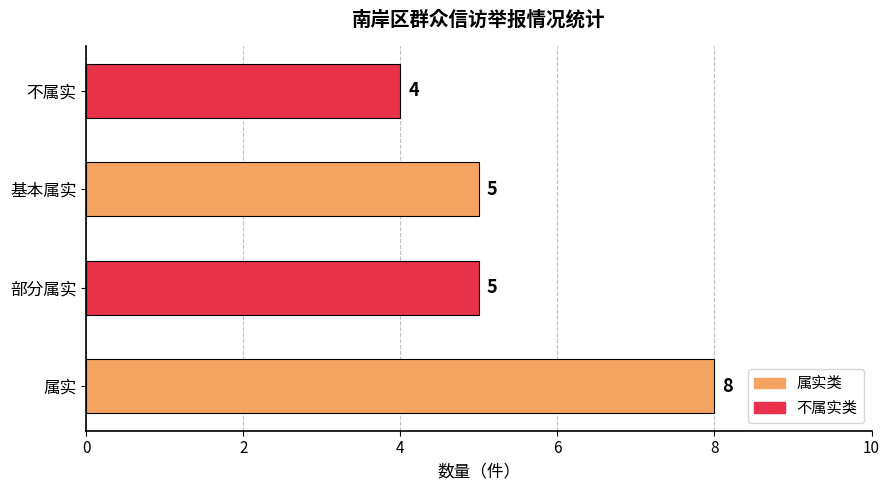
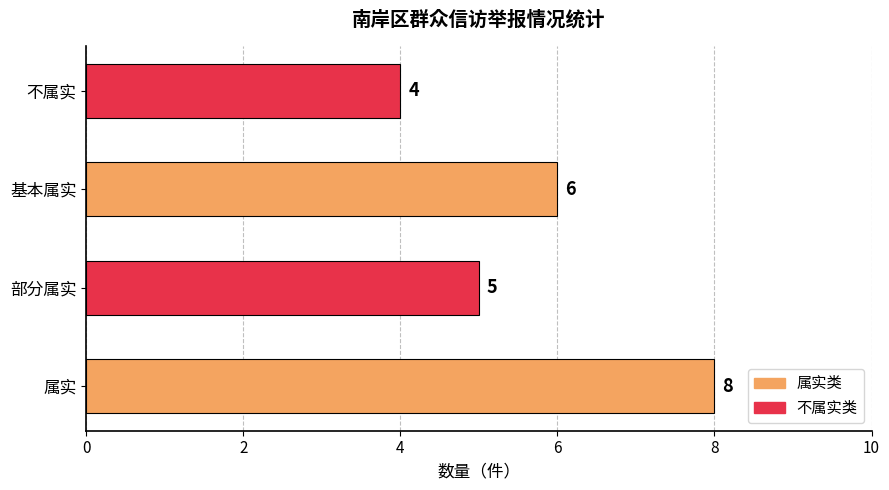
  {
    "不属实": 4,
-   "基本属实": 5,
+   "基本属实": 6,
    "部分属实": 5,
    "属实": 8
  }
